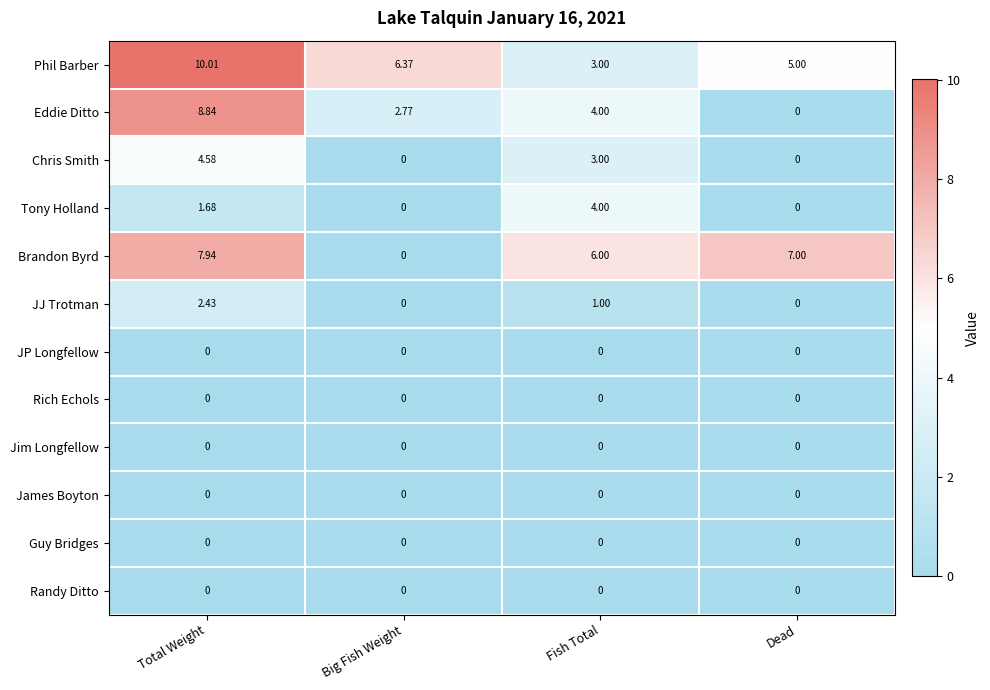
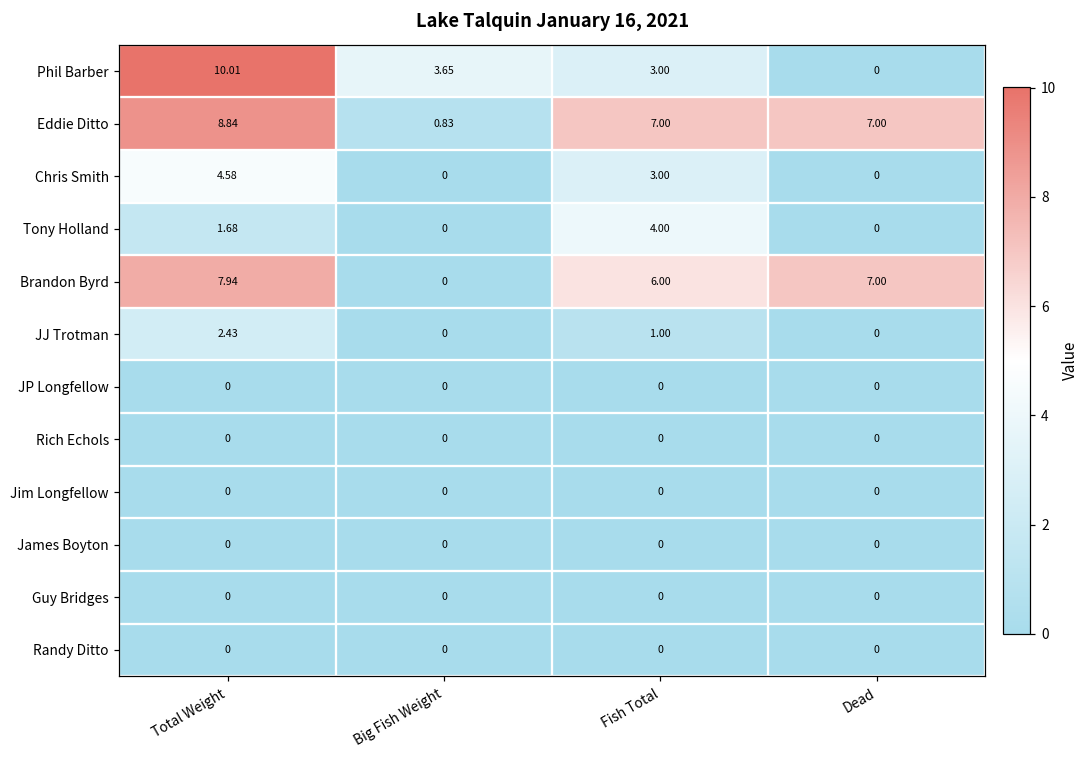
  {
    "Phil Barber": {
      "Total Weight": 10.01,
-     "Big Fish Weight": 6.37,
+     "Big Fish Weight": 3.65,
      "Fish Total": 3.00,
-     "Dead": 5.00
+     "Dead": 0
    },
    "Eddie Ditto": {
      "Total Weight": 8.84,
-     "Big Fish Weight": 2.77,
-     "Fish Total": 4.00,
-     "Dead": 0
+     "Big Fish Weight": 0.83,
+     "Fish Total": 7.00,
+     "Dead": 7.00
    },
    "Chris Smith": {
      "Total Weight": 4.58,
      "Big Fish Weight": 0,
      "Fish Total": 3.00,
      "Dead": 0
    },
    "Tony Holland": {
      "Total Weight": 1.68,
      "Big Fish Weight": 0,
      "Fish Total": 4.00,
      "Dead": 0
    },
    "Brandon Byrd": {
      "Total Weight": 7.94,
      "Big Fish Weight": 0,
      "Fish Total": 6.00,
      "Dead": 7.00
    },
    "JJ Trotman": {
      "Total Weight": 2.43,
      "Big Fish Weight": 0,
      "Fish Total": 1.00,
      "Dead": 0
    },
    "JP Longfellow": {
      "Total Weight": 0,
      "Big Fish Weight": 0,
      "Fish Total": 0,
      "Dead": 0
    },
    "Rich Echols": {
      "Total Weight": 0,
      "Big Fish Weight": 0,
      "Fish Total": 0,
      "Dead": 0
    },
    "Jim Longfellow": {
      "Total Weight": 0,
      "Big Fish Weight": 0,
      "Fish Total": 0,
      "Dead": 0
    },
    "James Boyton": {
      "Total Weight": 0,
      "Big Fish Weight": 0,
      "Fish Total": 0,
      "Dead": 0
    },
    "Guy Bridges": {
      "Total Weight": 0,
      "Big Fish Weight": 0,
      "Fish Total": 0,
      "Dead": 0
    },
    "Randy Ditto": {
      "Total Weight": 0,
      "Big Fish Weight": 0,
      "Fish Total": 0,
      "Dead": 0
    }
  }
